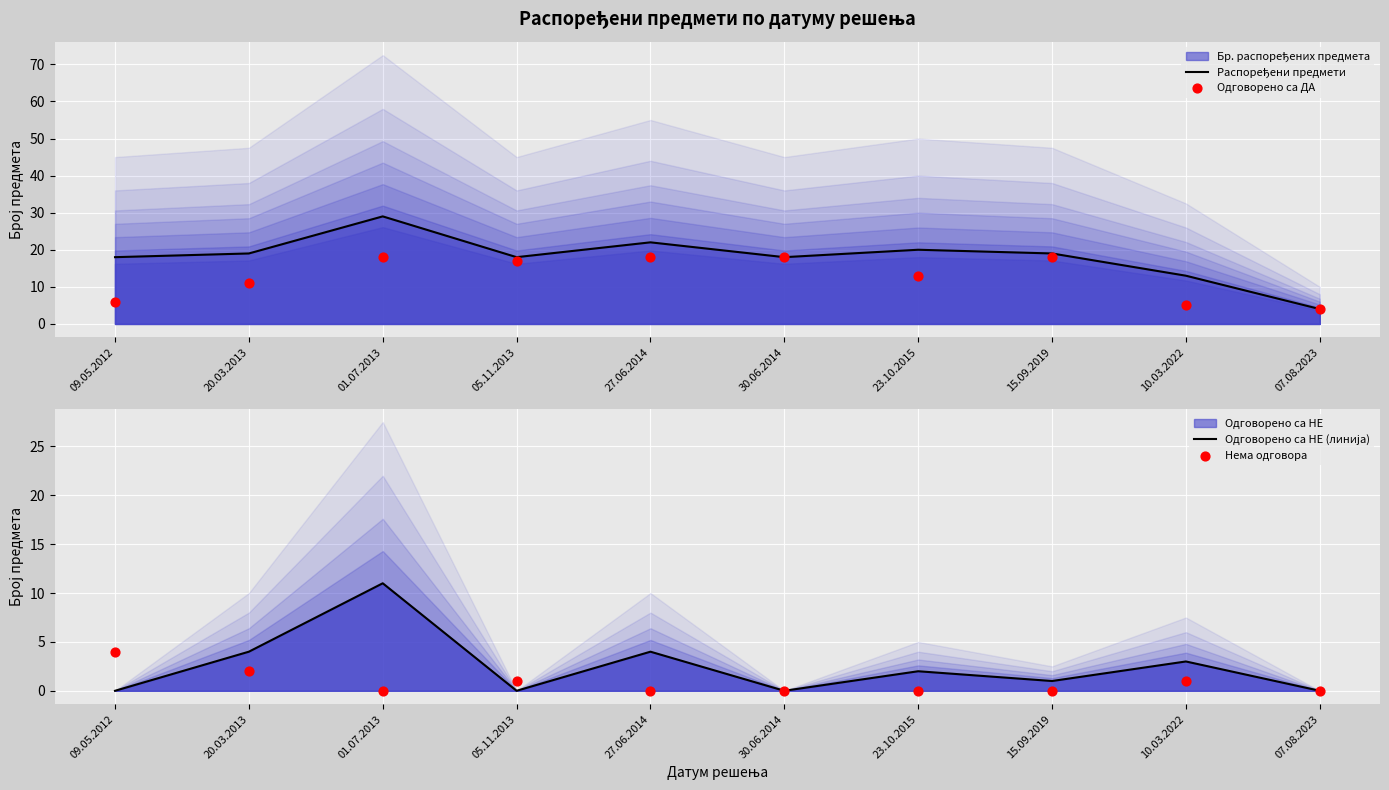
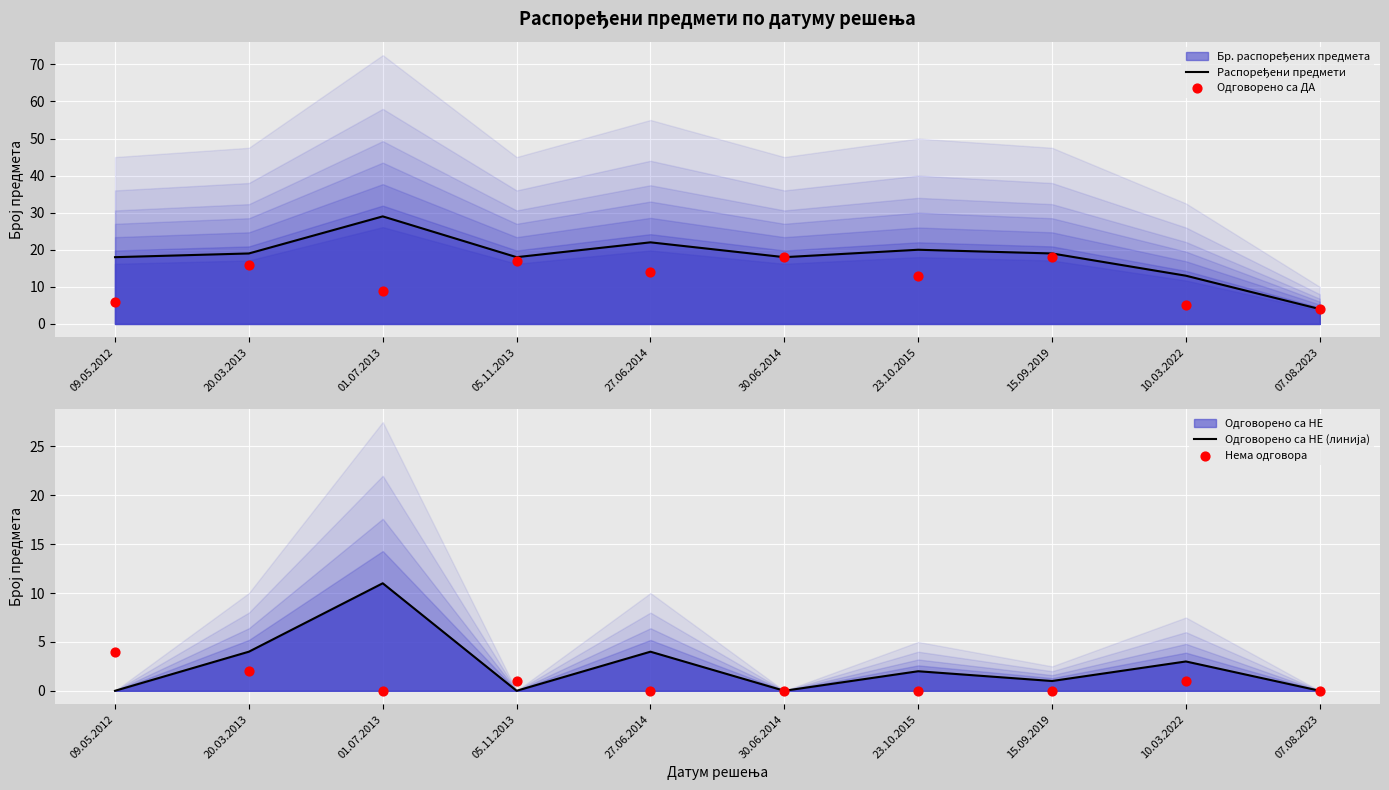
  {
    "Распоређени предмети по датуму решења": {
      "Одговорено са ДА": {
-       "20.03.2013": 11,
-       "01.07.2013": 18,
-       "27.06.2014": 18
+       "20.03.2013": 16,
+       "01.07.2013": 9,
+       "27.06.2014": 14
      }
    }
  }
